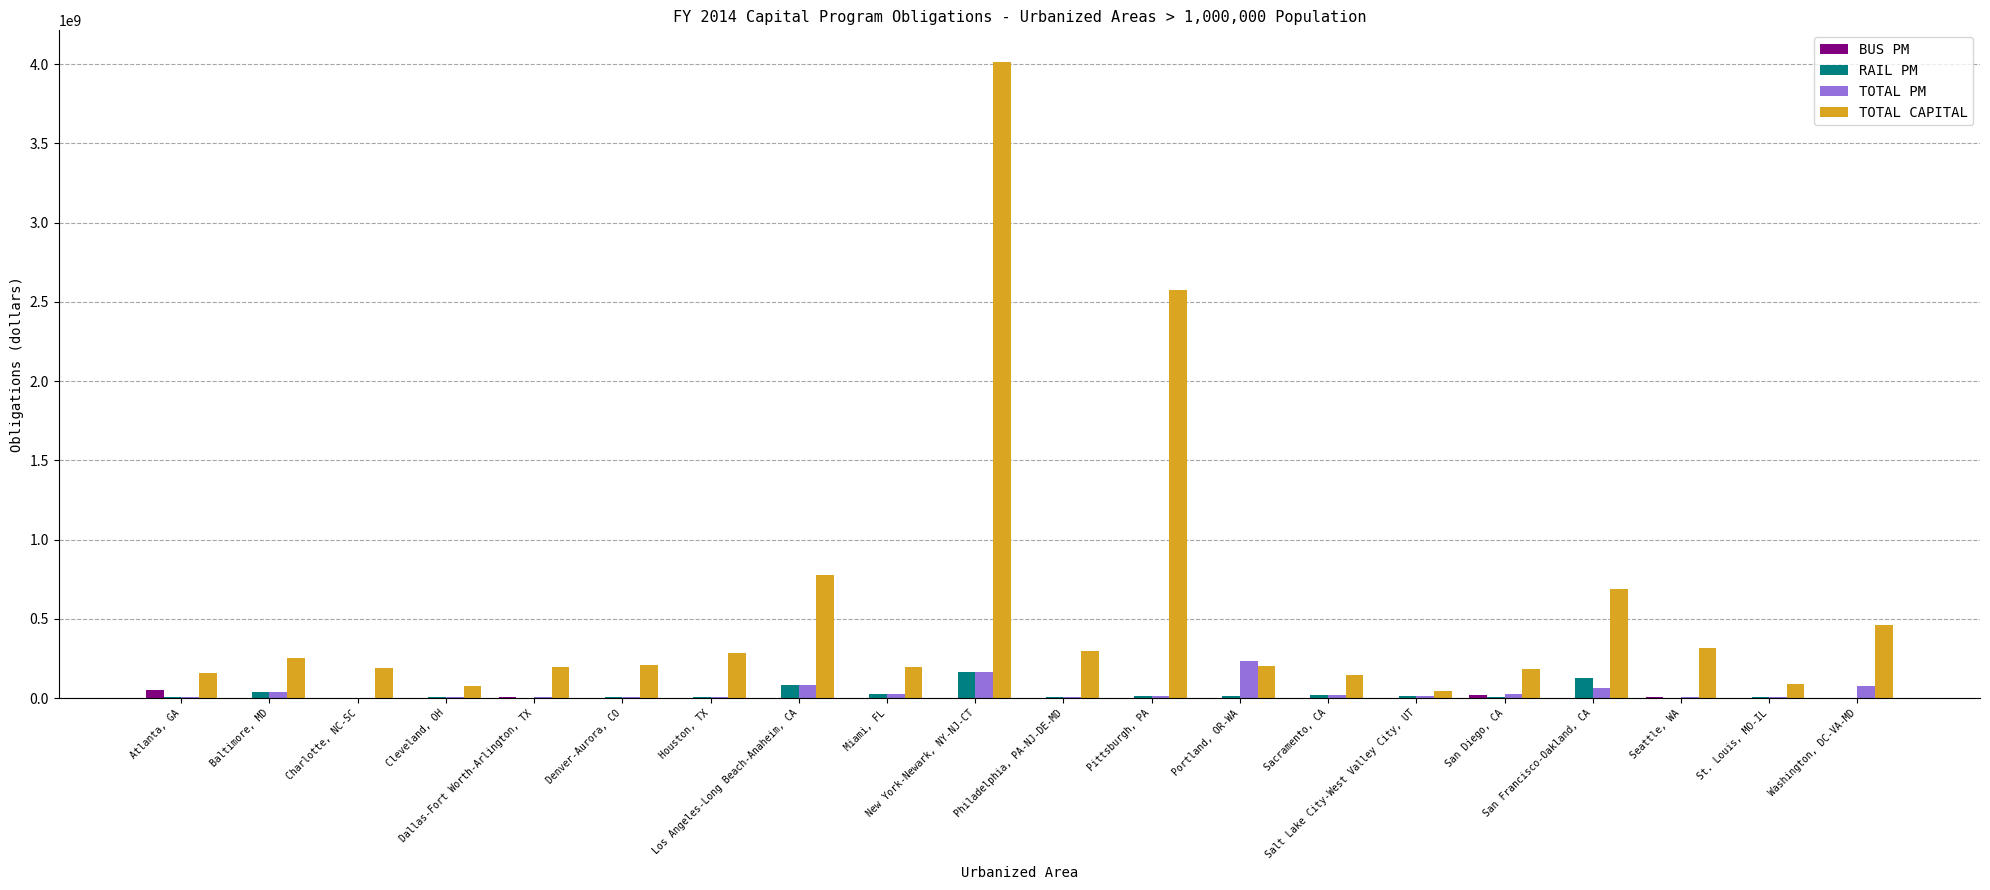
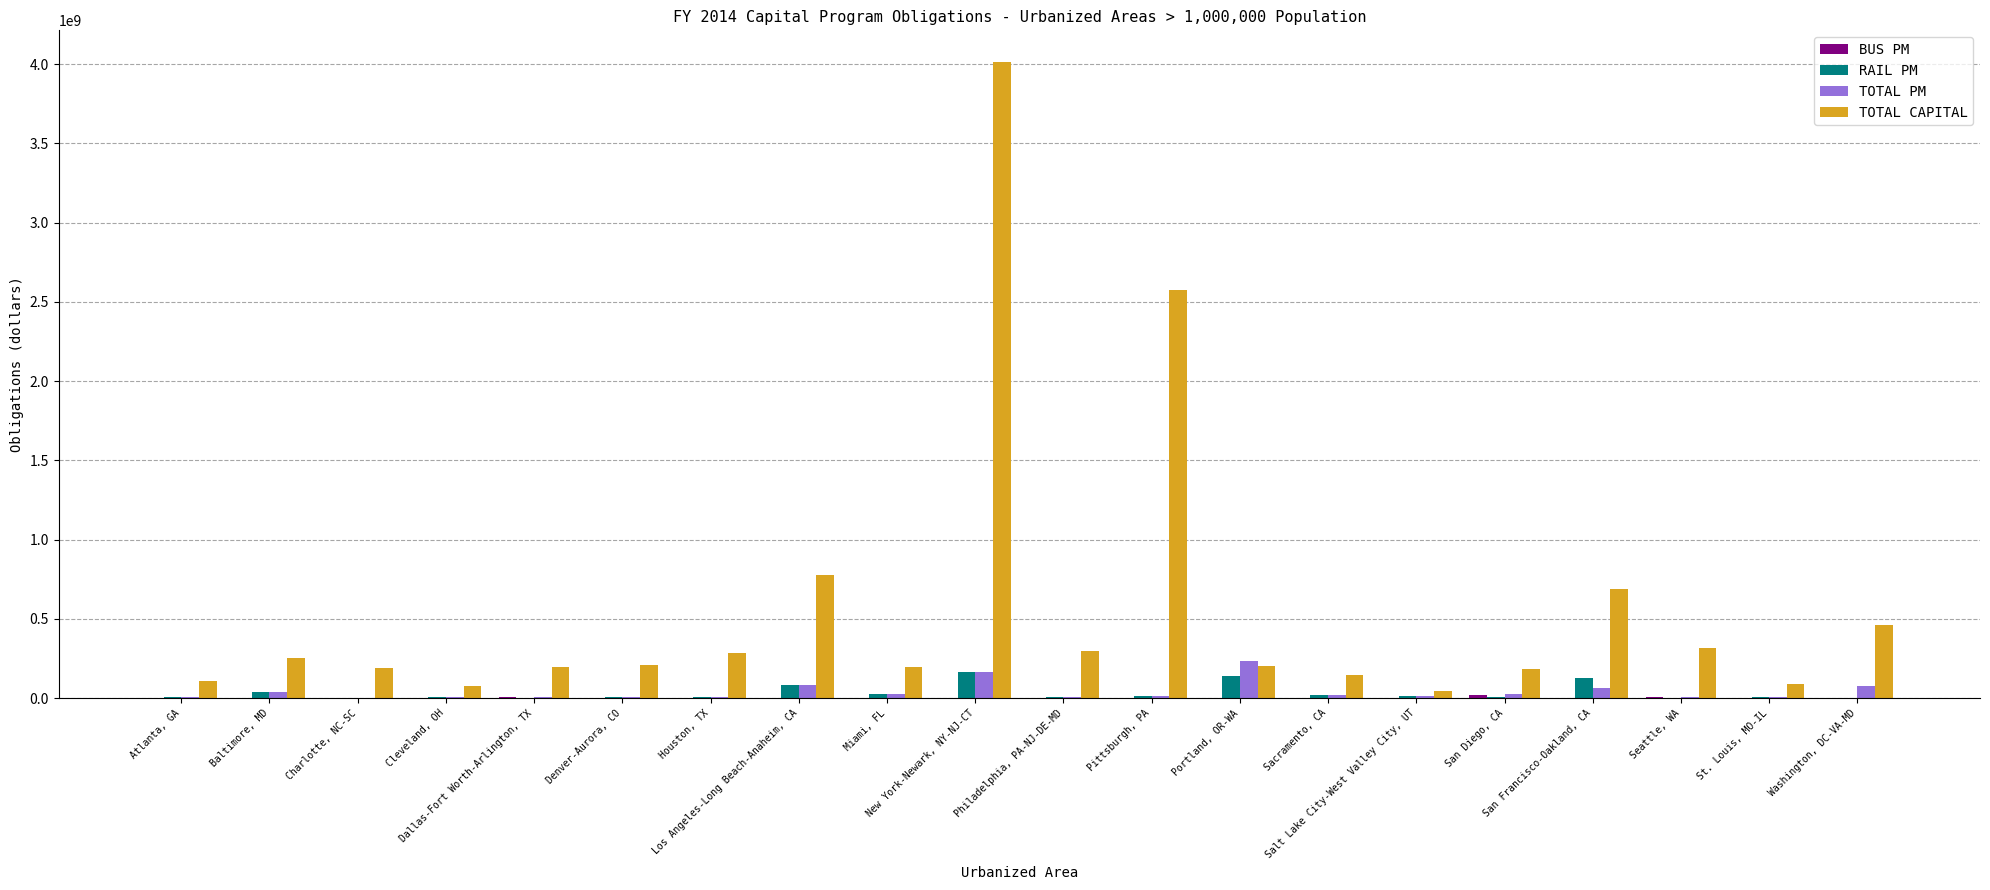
  {
    "BUS PM": {
-     "Atlanta, GA": 60000000,
+     "Atlanta, GA": 0,
      "Baltimore, MD": 0,
      "Cleveland, OH": 0,
      "Denver-Aurora, CO": 0,
      "Houston, TX": 0,
      "Los Angeles-Long Beach-Anaheim, CA": 0,
      "Miami, FL": 0,
      "New York-Newark, NY-NJ-CT": 0,
      "Philadelphia, PA-NJ-DE-MD": 0,
      "Pittsburgh, PA": 0,
      "Sacramento, CA": 0,
      "Salt Lake City-West Valley City, UT": 0,
      "San Diego, CA": 20000000,
      "St. Louis, MO-IL": 0,
      "Washington, DC-VA-MD": 0
    },
    "RAIL PM": {
      "Baltimore, MD": 40000000,
      "Charlotte, NC-SC": 0,
      "Los Angeles-Long Beach-Anaheim, CA": 80000000,
      "Miami, FL": 30000000,
      "New York-Newark, NY-NJ-CT": 170000000,
-     "Portland, OR-WA": 20000000,
+     "Portland, OR-WA": 140000000,
      "Sacramento, CA": 20000000,
      "San Francisco-Oakland, CA": 130000000,
      "Seattle, WA": 0
    },
    "TOTAL PM": {
      "Baltimore, MD": 40000000,
      "Los Angeles-Long Beach-Anaheim, CA": 80000000,
      "Miami, FL": 30000000,
      "New York-Newark, NY-NJ-CT": 170000000,
      "Portland, OR-WA": 230000000,
      "Sacramento, CA": 20000000,
      "San Diego, CA": 30000000,
      "San Francisco-Oakland, CA": 60000000,
      "Washington, DC-VA-MD": 80000000
    },
    "TOTAL CAPITAL": {
-     "Atlanta, GA": 160000000,
+     "Atlanta, GA": 110000000,
      "Baltimore, MD": 260000000,
      "Charlotte, NC-SC": 190000000,
      "Cleveland, OH": 80000000,
      "Dallas-Fort Worth-Arlington, TX": 190000000,
      "Denver-Aurora, CO": 210000000,
      "Houston, TX": 290000000,
      "Los Angeles-Long Beach-Anaheim, CA": 780000000,
      "Miami, FL": 200000000,
      "New York-Newark, NY-NJ-CT": 4010000000,
      "Philadelphia, PA-NJ-DE-MD": 300000000,
      "Pittsburgh, PA": 2570000000,
      "Portland, OR-WA": 200000000,
      "Sacramento, CA": 150000000,
      "Salt Lake City-West Valley City, UT": 50000000,
      "San Diego, CA": 180000000,
      "San Francisco-Oakland, CA": 690000000,
      "Seattle, WA": 320000000,
      "St. Louis, MO-IL": 90000000,
      "Washington, DC-VA-MD": 460000000
    }
  }
